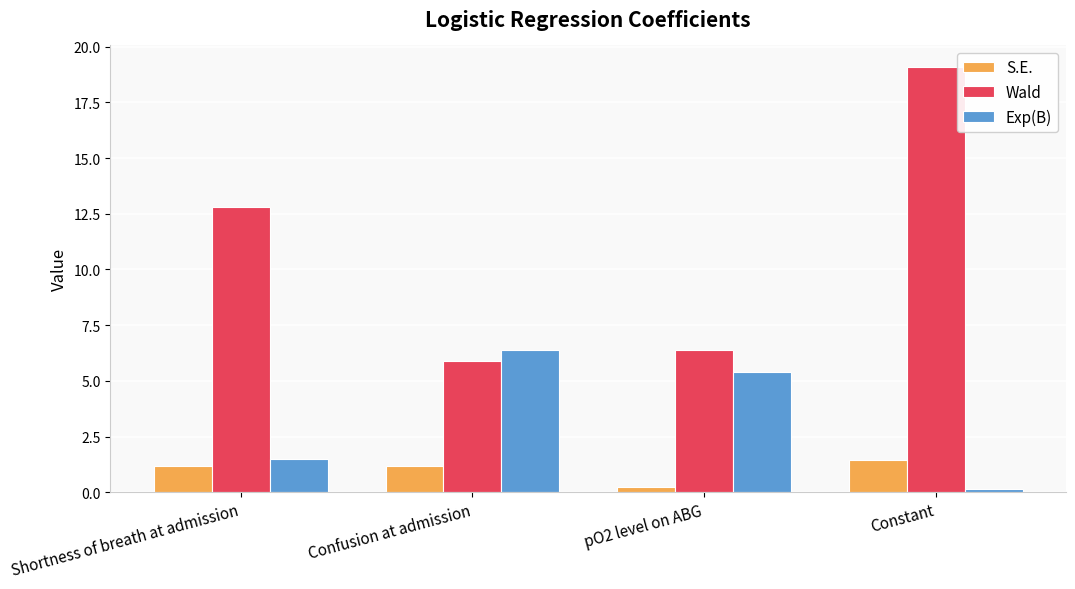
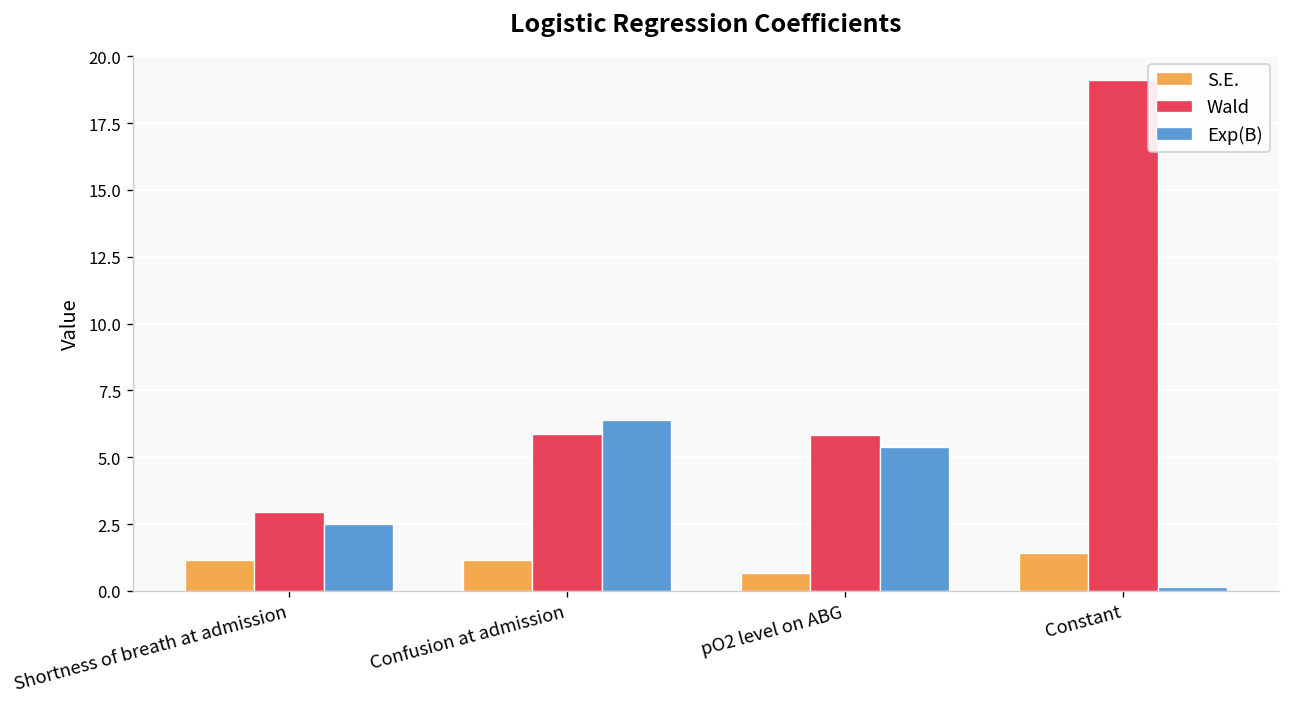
  {
    "S.E.": {
      "Shortness of breath at admission": 1.2,
      "Confusion at admission": 1.2,
-     "pO2 level on ABG": 0.2,
+     "pO2 level on ABG": 0.7,
      "Constant": 1.4
    },
    "Wald": {
-     "Shortness of breath at admission": 12.8,
+     "Shortness of breath at admission": 3.0,
      "Confusion at admission": 5.9,
-     "pO2 level on ABG": 6.4,
+     "pO2 level on ABG": 5.8,
      "Constant": 19.1
    },
    "Exp(B)": {
-     "Shortness of breath at admission": 1.5,
+     "Shortness of breath at admission": 2.5,
      "Confusion at admission": 6.4,
      "pO2 level on ABG": 5.4,
      "Constant": 0.1
    }
  }
